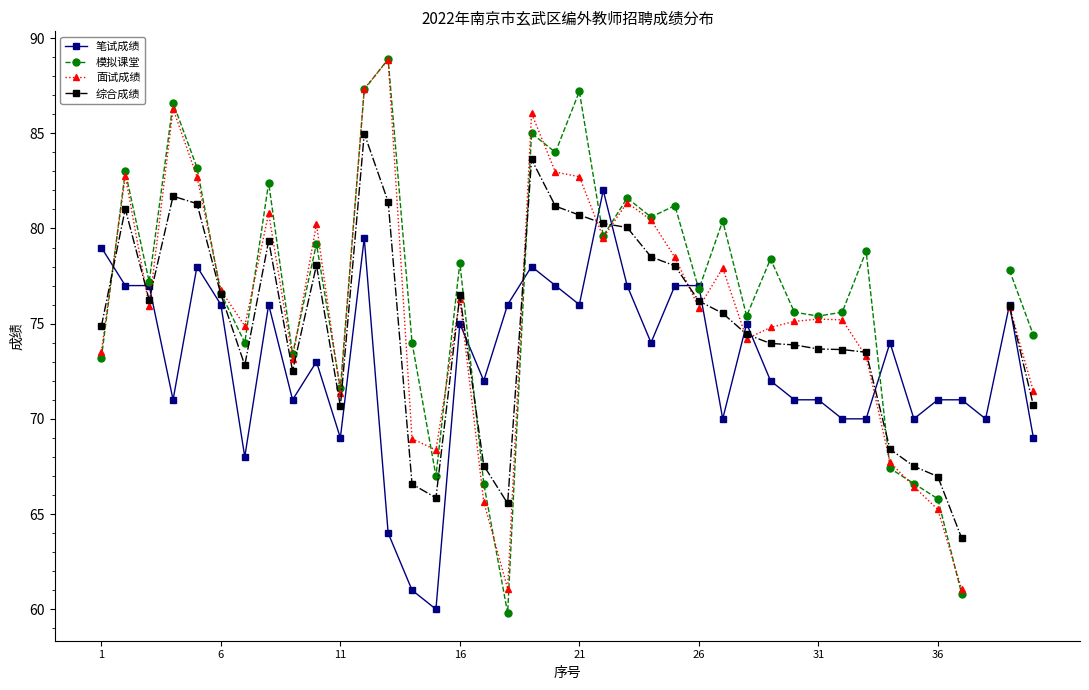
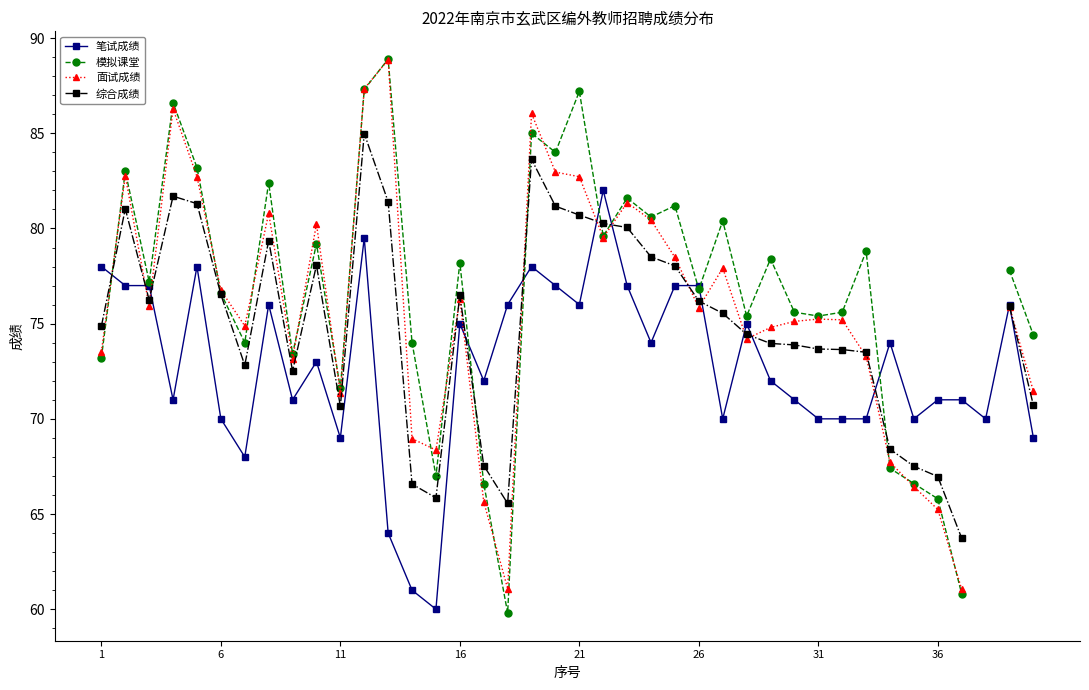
  {
    "笔试成绩": {
-     "1": 79,
-     "6": 76,
+     "1": 78,
+     "6": 70,
      "11": 69,
      "16": 75,
      "21": 76,
      "26": 77,
-     "31": 71,
+     "31": 70,
      "36": 71
    }
  }
